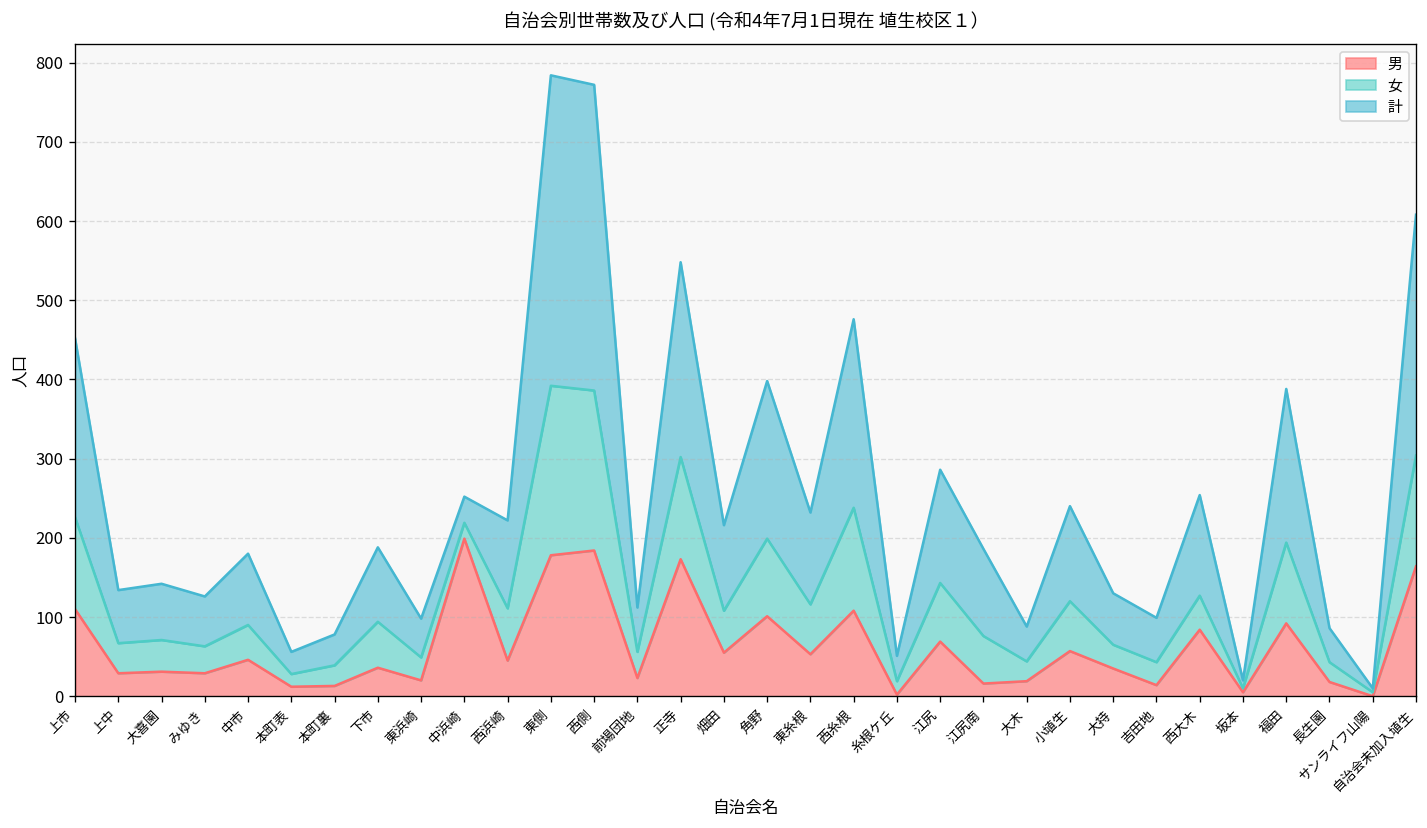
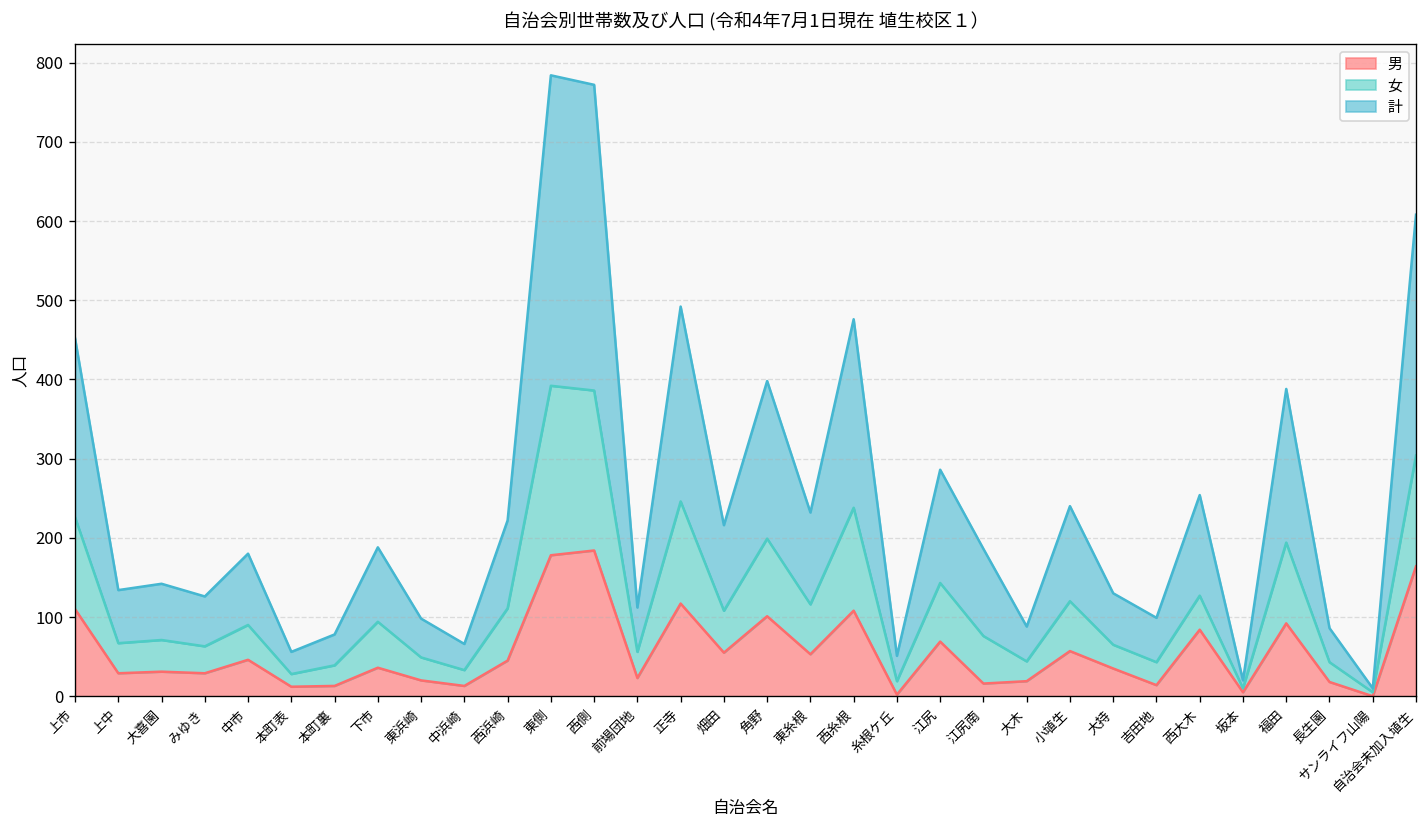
  {
    "男": {
      "上市": 110,
      "上中": 30,
      "大喜園": 30,
      "みゆき": 30,
      "中市": 50,
      "本町表": 10,
      "本町裏": 10,
      "下市": 40,
      "東浜崎": 20,
-     "中浜崎": 200,
+     "中浜崎": 10,
      "西浜崎": 50,
      "東側": 180,
      "西側": 180,
      "前場団地": 20,
-     "正寺": 170,
+     "正寺": 120,
      "畑田": 60,
      "角野": 100,
      "東糸根": 50,
      "西糸根": 110,
      "糸根ケ丘": 0,
      "江尻": 70,
      "江尻南": 20,
      "大木": 20,
      "小埴生": 60,
      "大持": 40,
      "吉田地": 10,
      "西大木": 80,
      "坂本": 10,
      "福田": 90,
      "長生園": 20,
      "サンライフ山陽": 0,
      "自治会未加入埴生": 160
    }
  }
